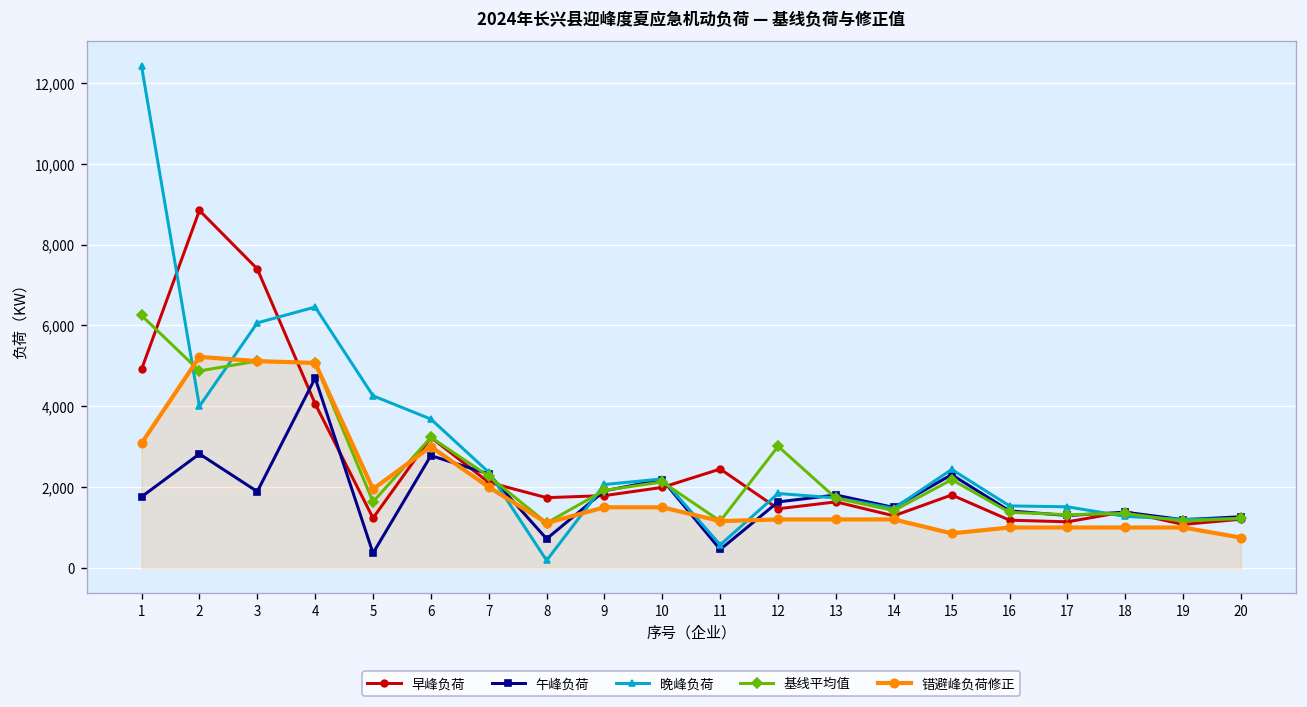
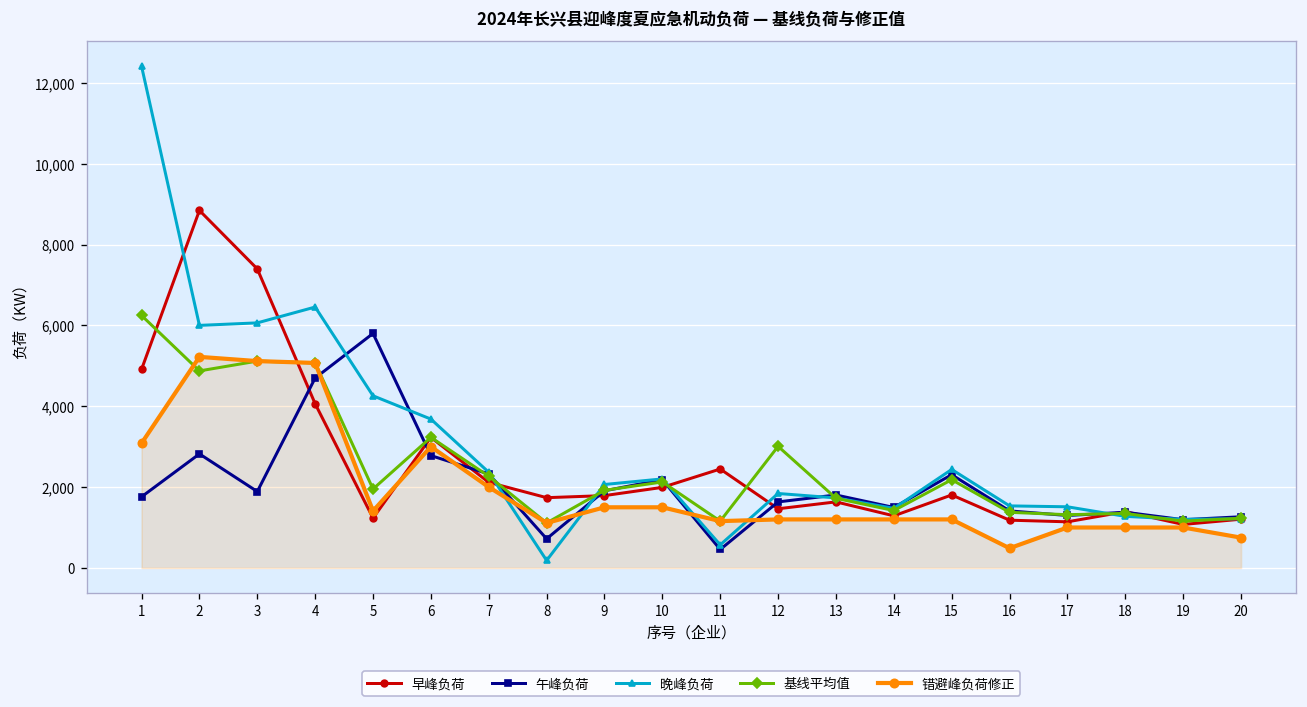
  {
    "早峰负荷": {
      "1": "4,900",
      "2": "8,800",
      "3": "7,400",
      "4": "4,100",
      "5": "1,200",
      "7": "2,100",
      "8": "1,700",
      "9": "1,800",
      "10": "2,000",
      "11": "2,400",
      "12": "1,500",
      "13": "1,600",
      "14": "1,300",
      "15": "1,800",
      "16": "1,200",
      "17": "1,100"
    },
    "午峰负荷": {
      "1": "1,800",
      "2": "2,800",
      "3": "1,900",
      "4": "4,700",
-     "5": "400",
+     "5": "5,800",
      "6": "2,800",
      "8": "700",
      "11": "500",
      "12": "1,600",
      "15": "2,300"
    },
    "晚峰负荷": {
      "1": "12,400",
-     "2": "4,000",
+     "2": "6,000",
      "3": "6,100",
      "4": "6,500",
      "5": "4,300",
      "6": "3,700",
      "8": "200",
      "9": "2,100",
      "11": "600",
      "12": "1,800",
      "15": "2,400",
      "16": "1,500",
      "17": "1,500"
    },
    "基线平均值": {
      "1": "6,200",
      "2": "4,900",
-     "5": "1,600",
+     "5": "2,000",
      "12": "3,000",
      "15": "2,200"
    },
    "错避峰负荷修正": {
      "1": "3,100",
      "2": "5,200",
-     "5": "2,000",
+     "5": "1,400",
      "6": "3,000",
      "7": "2,000",
      "9": "1,500",
      "10": "1,500",
      "12": "1,200",
      "13": "1,200",
      "14": "1,200",
-     "15": "900",
-     "16": "1,000",
+     "15": "1,200",
+     "16": "500",
      "17": "1,000",
      "18": "1,000",
      "20": "700"
    }
  }
